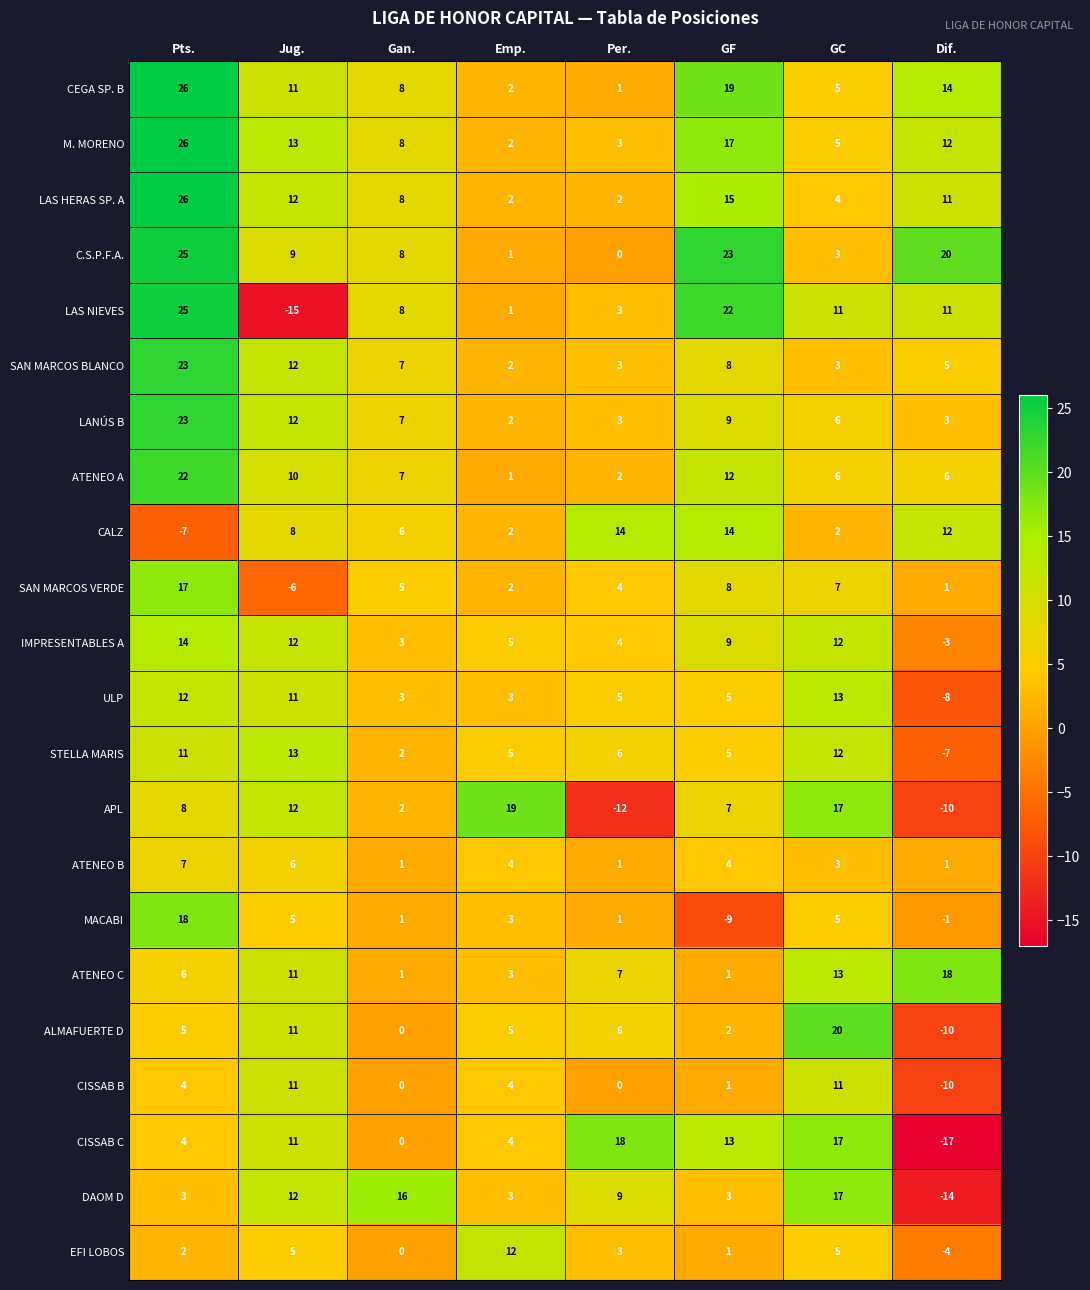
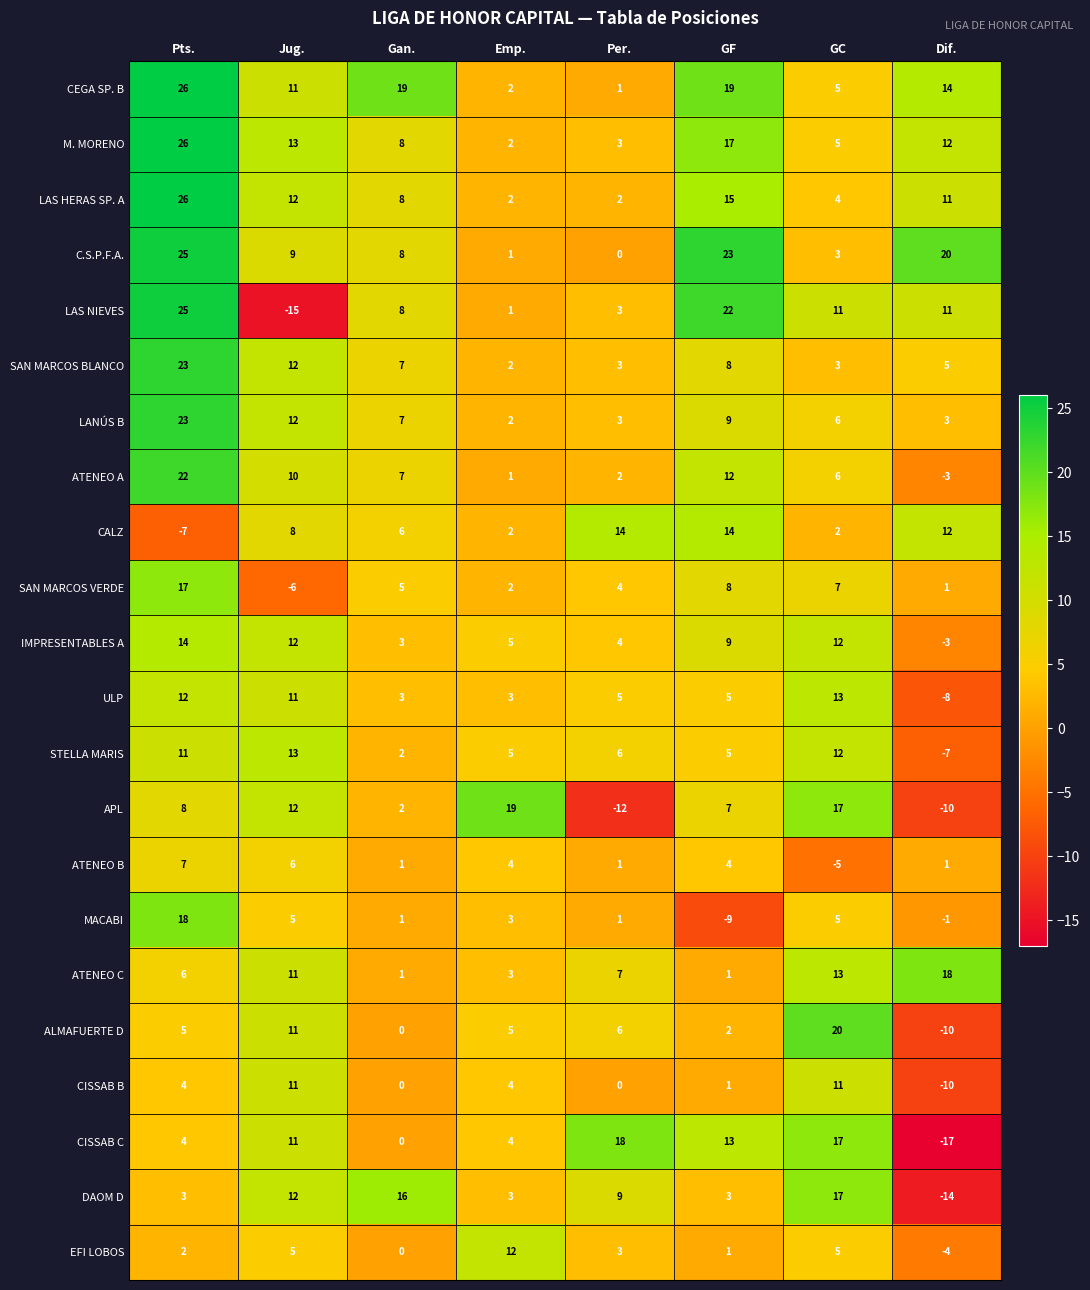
  {
    "CEGA SP. B": {
      "Pts.": 26,
      "Jug.": 11,
-     "Gan.": 8,
+     "Gan.": 19,
      "Emp.": 2,
      "Per.": 1,
      "GF": 19,
      "GC": 5,
      "Dif.": 14
    },
    "M. MORENO": {
      "Pts.": 26,
      "Jug.": 13,
      "Gan.": 8,
      "Emp.": 2,
      "Per.": 3,
      "GF": 17,
      "GC": 5,
      "Dif.": 12
    },
    "LAS HERAS SP. A": {
      "Pts.": 26,
      "Jug.": 12,
      "Gan.": 8,
      "Emp.": 2,
      "Per.": 2,
      "GF": 15,
      "GC": 4,
      "Dif.": 11
    },
    "C.S.P.F.A.": {
      "Pts.": 25,
      "Jug.": 9,
      "Gan.": 8,
      "Emp.": 1,
      "Per.": 0,
      "GF": 23,
      "GC": 3,
      "Dif.": 20
    },
    "LAS NIEVES": {
      "Pts.": 25,
      "Jug.": -15,
      "Gan.": 8,
      "Emp.": 1,
      "Per.": 3,
      "GF": 22,
      "GC": 11,
      "Dif.": 11
    },
    "SAN MARCOS BLANCO": {
      "Pts.": 23,
      "Jug.": 12,
      "Gan.": 7,
      "Emp.": 2,
      "Per.": 3,
      "GF": 8,
      "GC": 3,
      "Dif.": 5
    },
    "LANÚS B": {
      "Pts.": 23,
      "Jug.": 12,
      "Gan.": 7,
      "Emp.": 2,
      "Per.": 3,
      "GF": 9,
      "GC": 6,
      "Dif.": 3
    },
    "ATENEO A": {
      "Pts.": 22,
      "Jug.": 10,
      "Gan.": 7,
      "Emp.": 1,
      "Per.": 2,
      "GF": 12,
      "GC": 6,
-     "Dif.": 6
+     "Dif.": -3
    },
    "CALZ": {
      "Pts.": -7,
      "Jug.": 8,
      "Gan.": 6,
      "Emp.": 2,
      "Per.": 14,
      "GF": 14,
      "GC": 2,
      "Dif.": 12
    },
    "SAN MARCOS VERDE": {
      "Pts.": 17,
      "Jug.": -6,
      "Gan.": 5,
      "Emp.": 2,
      "Per.": 4,
      "GF": 8,
      "GC": 7,
      "Dif.": 1
    },
    "IMPRESENTABLES A": {
      "Pts.": 14,
      "Jug.": 12,
      "Gan.": 3,
      "Emp.": 5,
      "Per.": 4,
      "GF": 9,
      "GC": 12,
      "Dif.": -3
    },
    "ULP": {
      "Pts.": 12,
      "Jug.": 11,
      "Gan.": 3,
      "Emp.": 3,
      "Per.": 5,
      "GF": 5,
      "GC": 13,
      "Dif.": -8
    },
    "STELLA MARIS": {
      "Pts.": 11,
      "Jug.": 13,
      "Gan.": 2,
      "Emp.": 5,
      "Per.": 6,
      "GF": 5,
      "GC": 12,
      "Dif.": -7
    },
    "APL": {
      "Pts.": 8,
      "Jug.": 12,
      "Gan.": 2,
      "Emp.": 19,
      "Per.": -12,
      "GF": 7,
      "GC": 17,
      "Dif.": -10
    },
    "ATENEO B": {
      "Pts.": 7,
      "Jug.": 6,
      "Gan.": 1,
      "Emp.": 4,
      "Per.": 1,
      "GF": 4,
-     "GC": 3,
+     "GC": -5,
      "Dif.": 1
    },
    "MACABI": {
      "Pts.": 18,
      "Jug.": 5,
      "Gan.": 1,
      "Emp.": 3,
      "Per.": 1,
      "GF": -9,
      "GC": 5,
      "Dif.": -1
    },
    "ATENEO C": {
      "Pts.": 6,
      "Jug.": 11,
      "Gan.": 1,
      "Emp.": 3,
      "Per.": 7,
      "GF": 1,
      "GC": 13,
      "Dif.": 18
    },
    "ALMAFUERTE D": {
      "Pts.": 5,
      "Jug.": 11,
      "Gan.": 0,
      "Emp.": 5,
      "Per.": 6,
      "GF": 2,
      "GC": 20,
      "Dif.": -10
    },
    "CISSAB B": {
      "Pts.": 4,
      "Jug.": 11,
      "Gan.": 0,
      "Emp.": 4,
      "Per.": 0,
      "GF": 1,
      "GC": 11,
      "Dif.": -10
    },
    "CISSAB C": {
      "Pts.": 4,
      "Jug.": 11,
      "Gan.": 0,
      "Emp.": 4,
      "Per.": 18,
      "GF": 13,
      "GC": 17,
      "Dif.": -17
    },
    "DAOM D": {
      "Pts.": 3,
      "Jug.": 12,
      "Gan.": 16,
      "Emp.": 3,
      "Per.": 9,
      "GF": 3,
      "GC": 17,
      "Dif.": -14
    },
    "EFI LOBOS": {
      "Pts.": 2,
      "Jug.": 5,
      "Gan.": 0,
      "Emp.": 12,
      "Per.": 3,
      "GF": 1,
      "GC": 5,
      "Dif.": -4
    }
  }
